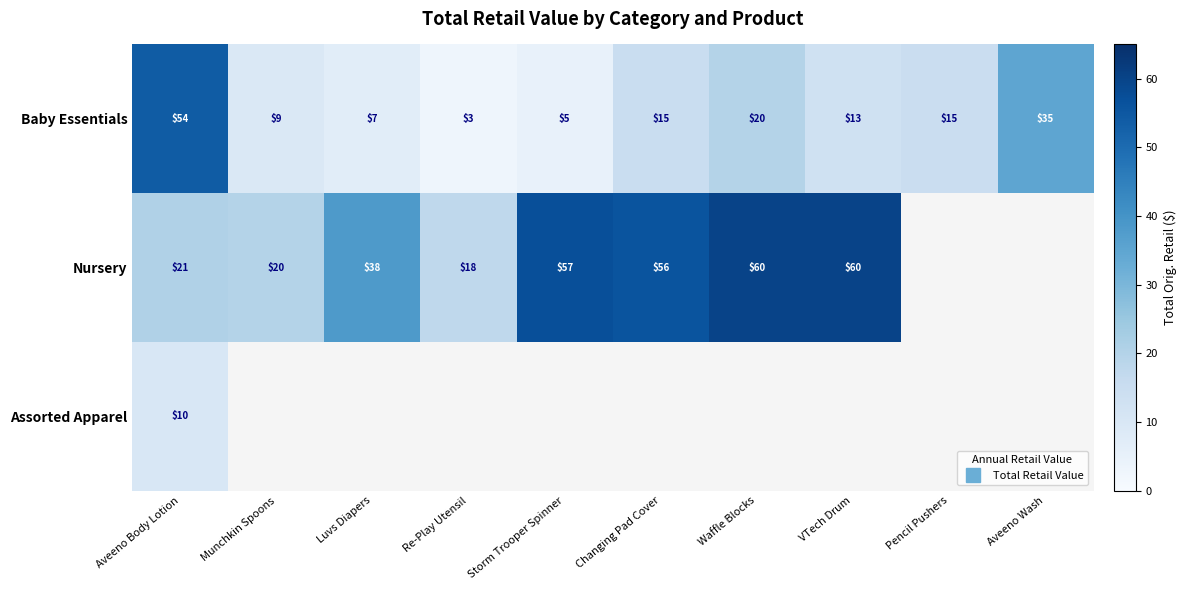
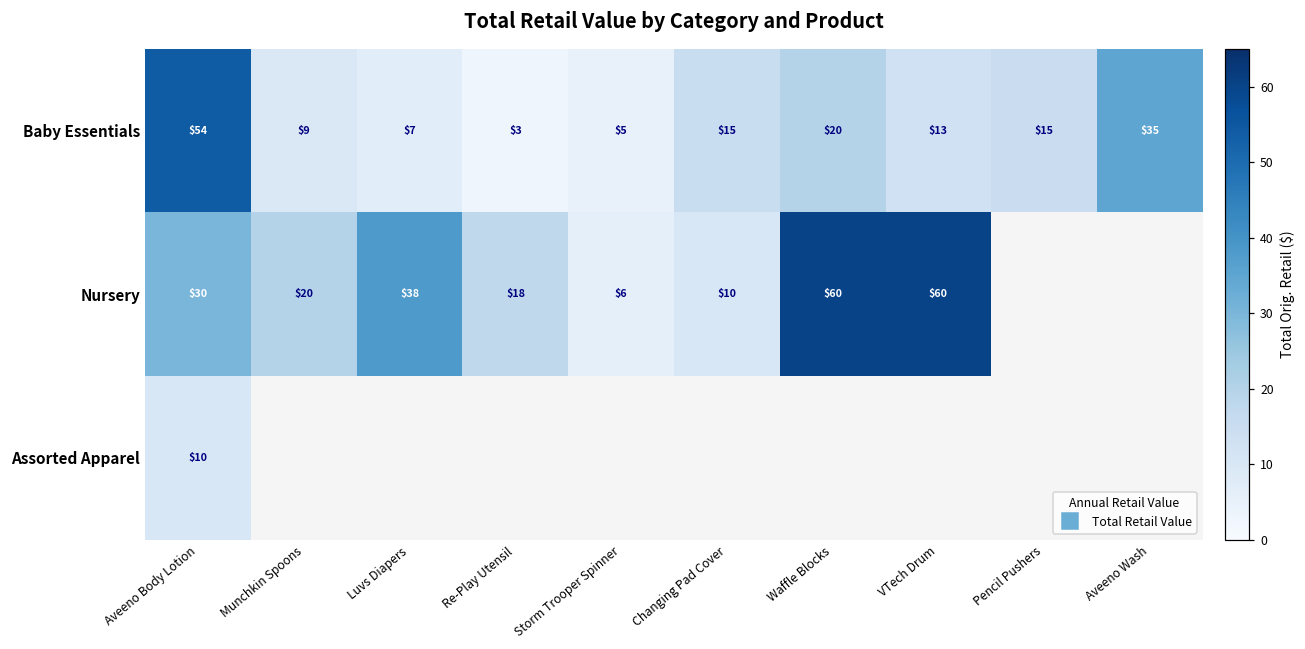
  {
    "Baby Essentials": {
      "Aveeno Body Lotion": "$54",
      "Munchkin Spoons": "$9",
      "Luvs Diapers": "$7",
      "Re-Play Utensil": "$3",
      "Storm Trooper Spinner": "$5",
      "Changing Pad Cover": "$15",
      "Waffle Blocks": "$20",
      "VTech Drum": "$13",
      "Pencil Pushers": "$15",
      "Aveeno Wash": "$35"
    },
    "Nursery": {
-     "Aveeno Body Lotion": "$21",
+     "Aveeno Body Lotion": "$30",
      "Munchkin Spoons": "$20",
      "Luvs Diapers": "$38",
      "Re-Play Utensil": "$18",
-     "Storm Trooper Spinner": "$57",
-     "Changing Pad Cover": "$56",
+     "Storm Trooper Spinner": "$6",
+     "Changing Pad Cover": "$10",
      "Waffle Blocks": "$60",
      "VTech Drum": "$60"
    },
    "Assorted Apparel": {
      "Aveeno Body Lotion": "$10"
    }
  }
